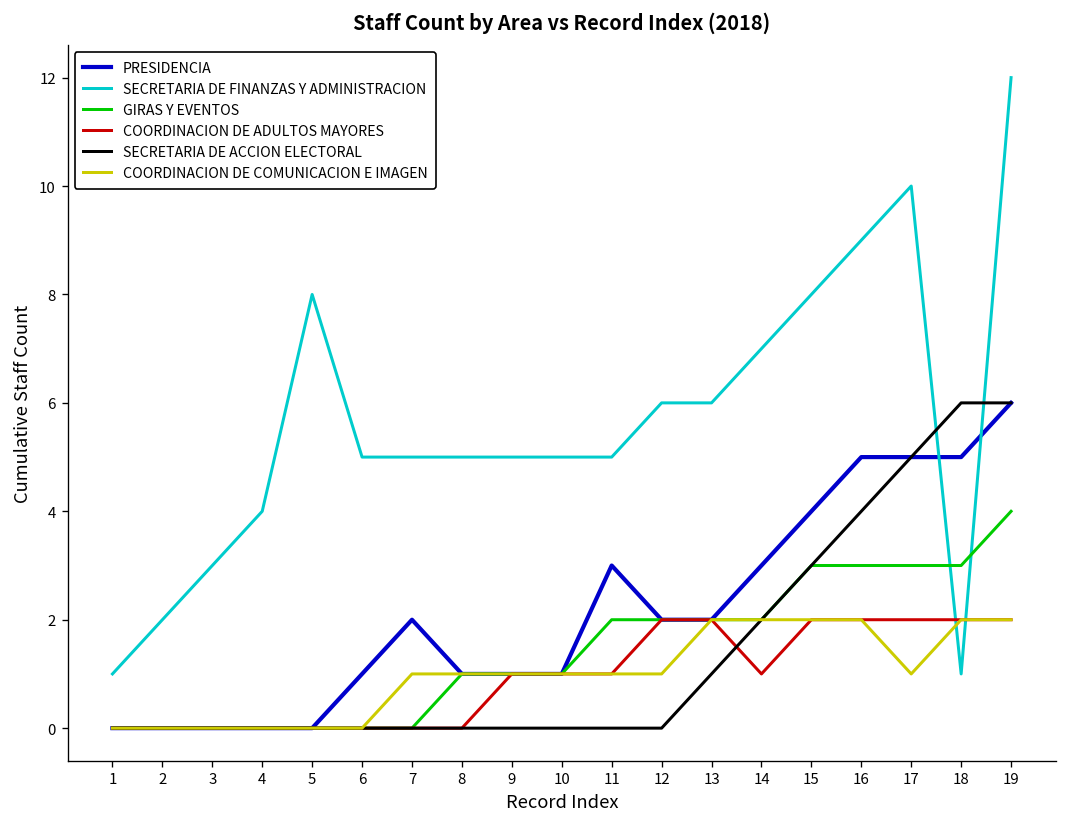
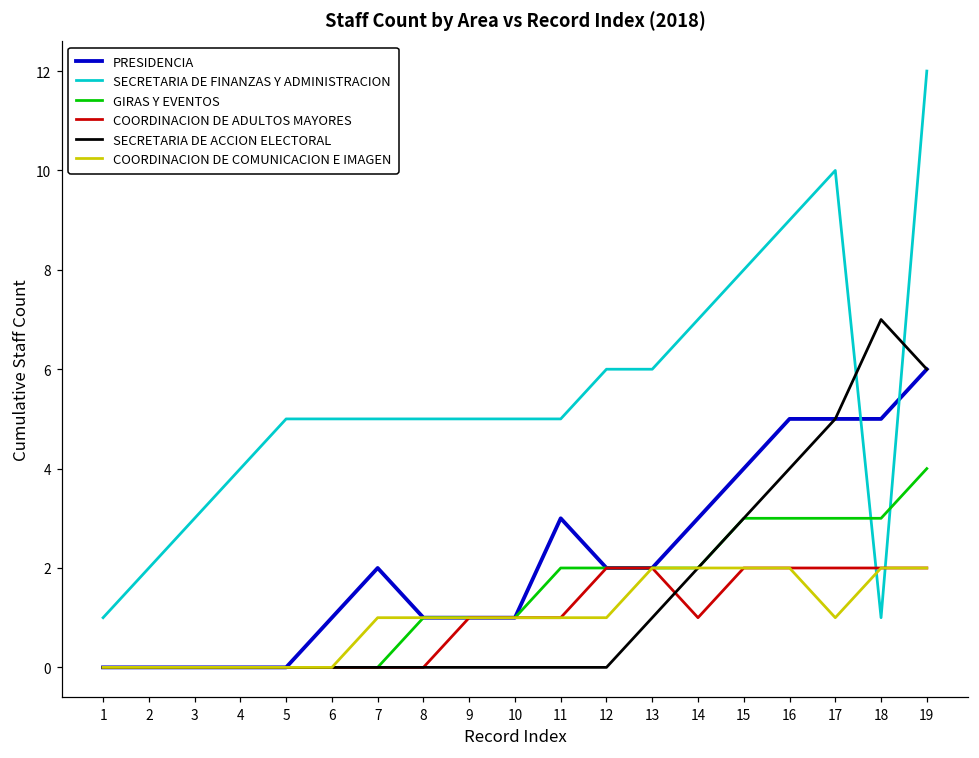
  {
    "PRESIDENCIA": {
      "6": 1,
      "7": 2,
      "11": 3,
      "14": 3,
      "15": 4,
      "16": 5,
      "18": 5
    },
    "SECRETARIA DE FINANZAS Y ADMINISTRACION": {
      "1": 1,
      "2": 2,
      "3": 3,
      "4": 4,
-     "5": 8,
+     "5": 5,
      "6": 5,
      "7": 5,
      "8": 5,
      "9": 5,
      "10": 5,
      "11": 5,
      "12": 6,
      "13": 6,
      "14": 7,
      "15": 8,
      "16": 9,
      "17": 10,
      "18": 1,
      "19": 12
    },
    "GIRAS Y EVENTOS": {
      "11": 2,
      "16": 3,
      "17": 3,
      "18": 3,
      "19": 4
    },
    "COORDINACION DE ADULTOS MAYORES": {
      "14": 1,
      "17": 2
    },
    "SECRETARIA DE ACCION ELECTORAL": {
      "9": 0,
      "10": 0,
      "11": 0,
      "12": 0,
      "13": 1,
      "16": 4,
-     "18": 6
+     "18": 7
    },
    "COORDINACION DE COMUNICACION E IMAGEN": {
      "7": 1,
      "12": 1,
      "17": 1
    }
  }
